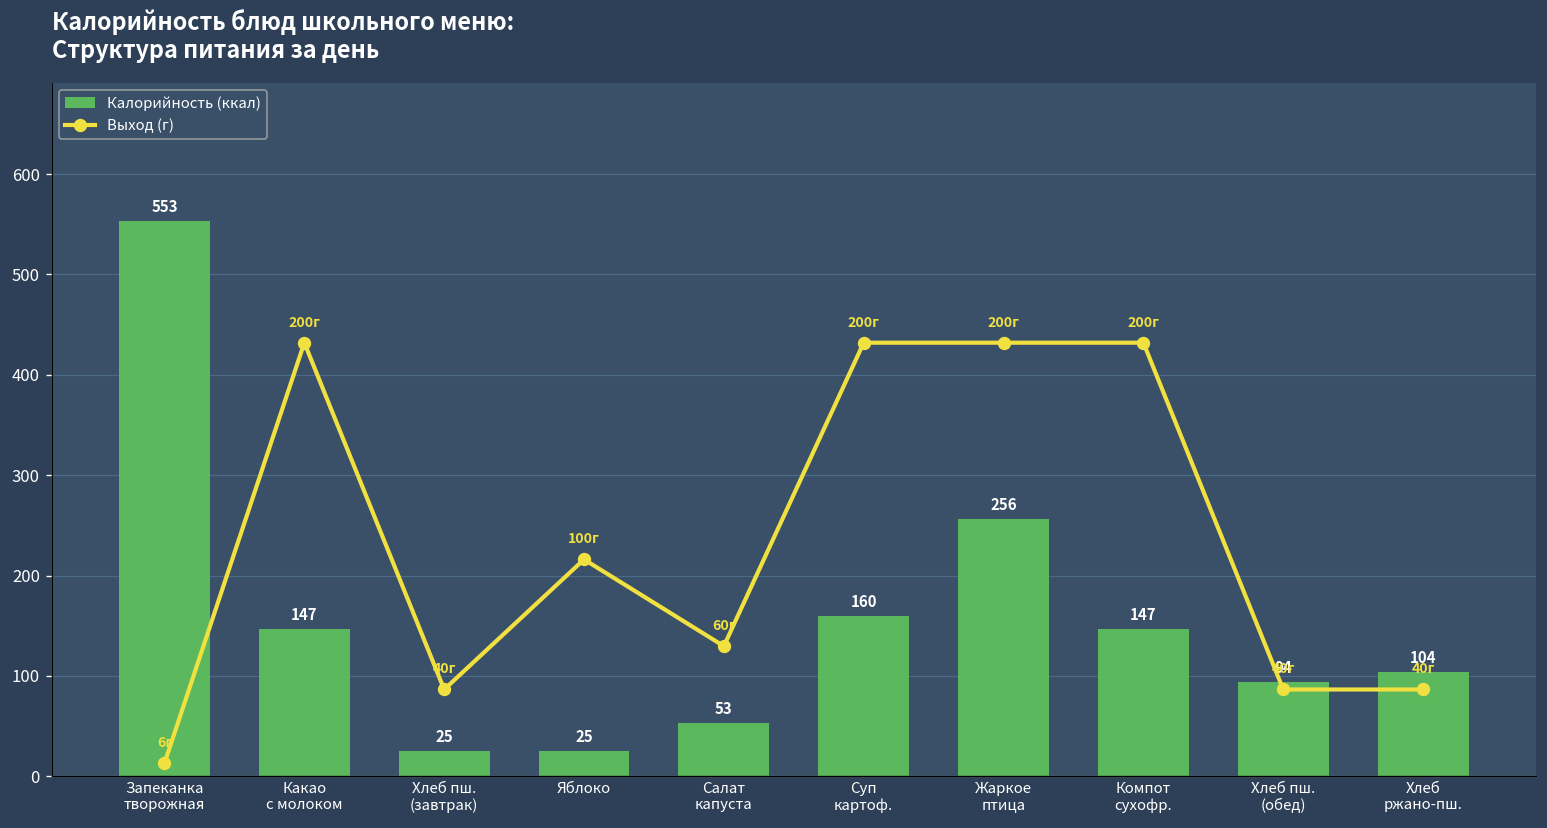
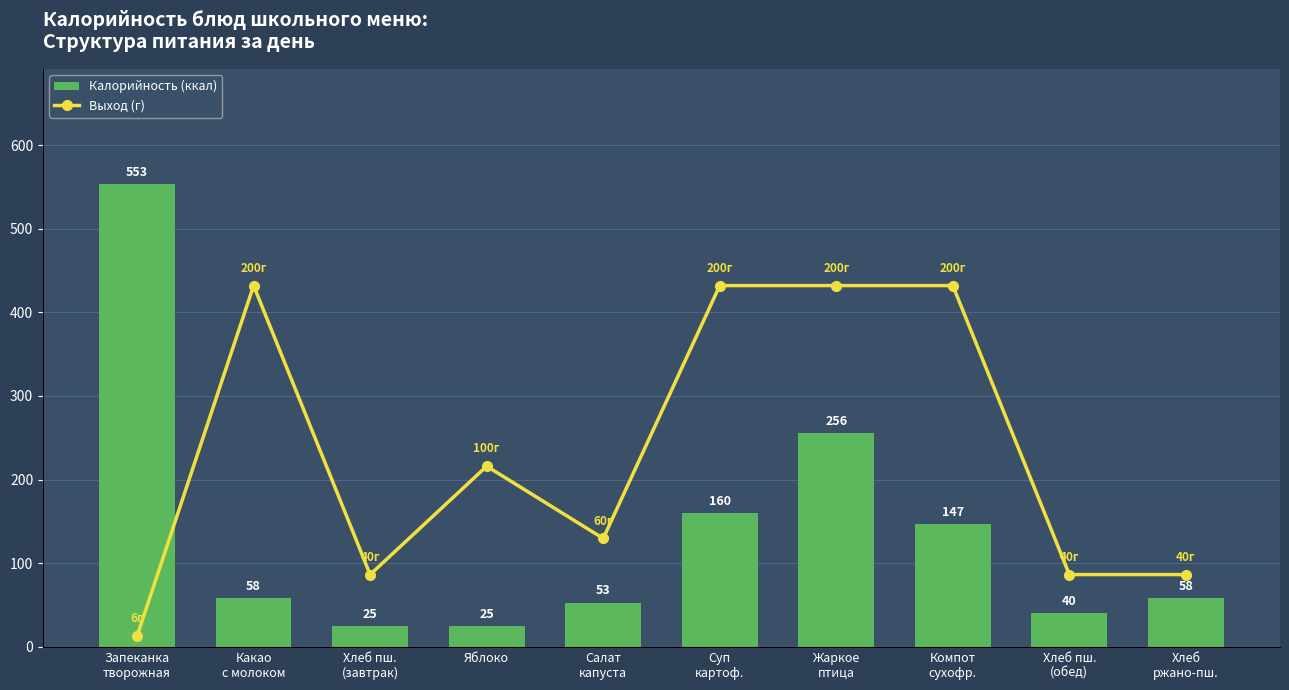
  {
    "Калорийность (ккал)": {
      "Запеканка творожная": 553,
-     "Какао с молоком": 147,
+     "Какао с молоком": 58,
      "Хлеб пш. (завтрак)": 25,
      "Яблоко": 25,
      "Салат капуста": 53,
      "Суп картоф.": 160,
      "Жаркое птица": 256,
      "Компот сухофр.": 147,
-     "Хлеб пш. (обед)": 94,
-     "Хлеб ржано-пш.": 104
+     "Хлеб пш. (обед)": 40,
+     "Хлеб ржано-пш.": 58
    }
  }
